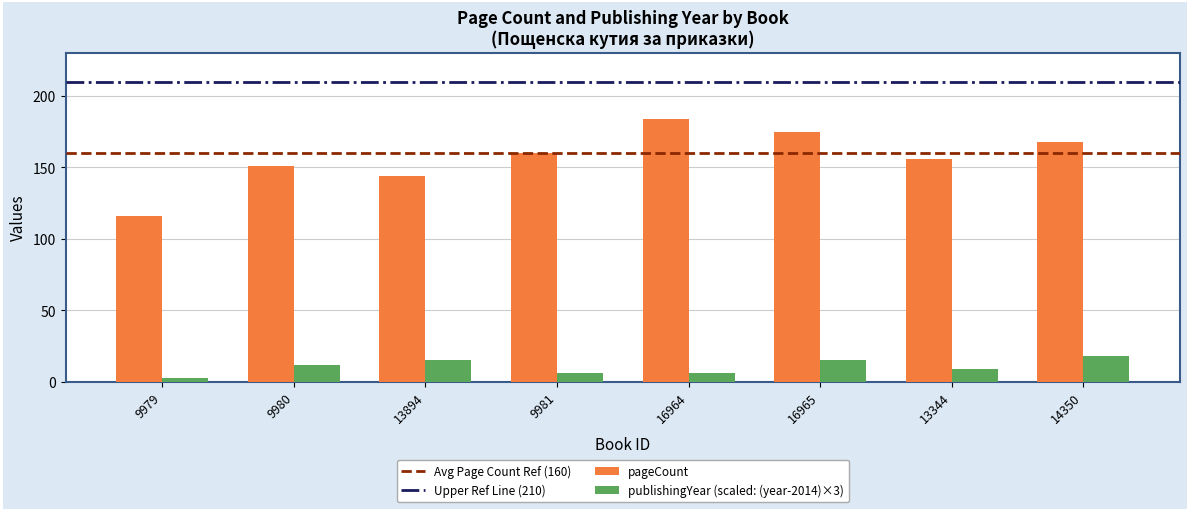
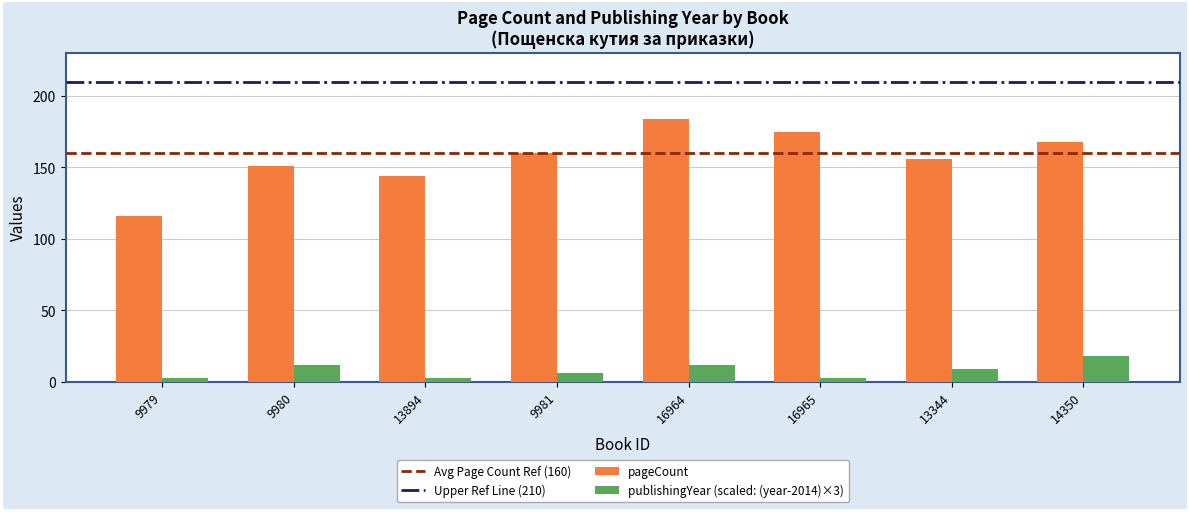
  {
    "pageCount": {
      "9979": 116,
      "9980": 151,
      "13894": 144,
      "9981": 160,
      "16964": 184,
      "16965": 175,
      "13344": 156,
      "14350": 168
    },
    "publishingYear (scaled: (year-2014)×3)": {
      "9979": 3,
      "9980": 12,
-     "13894": 15,
+     "13894": 3,
      "9981": 6,
-     "16964": 6,
-     "16965": 15,
+     "16964": 12,
+     "16965": 3,
      "13344": 9,
      "14350": 18
    }
  }
